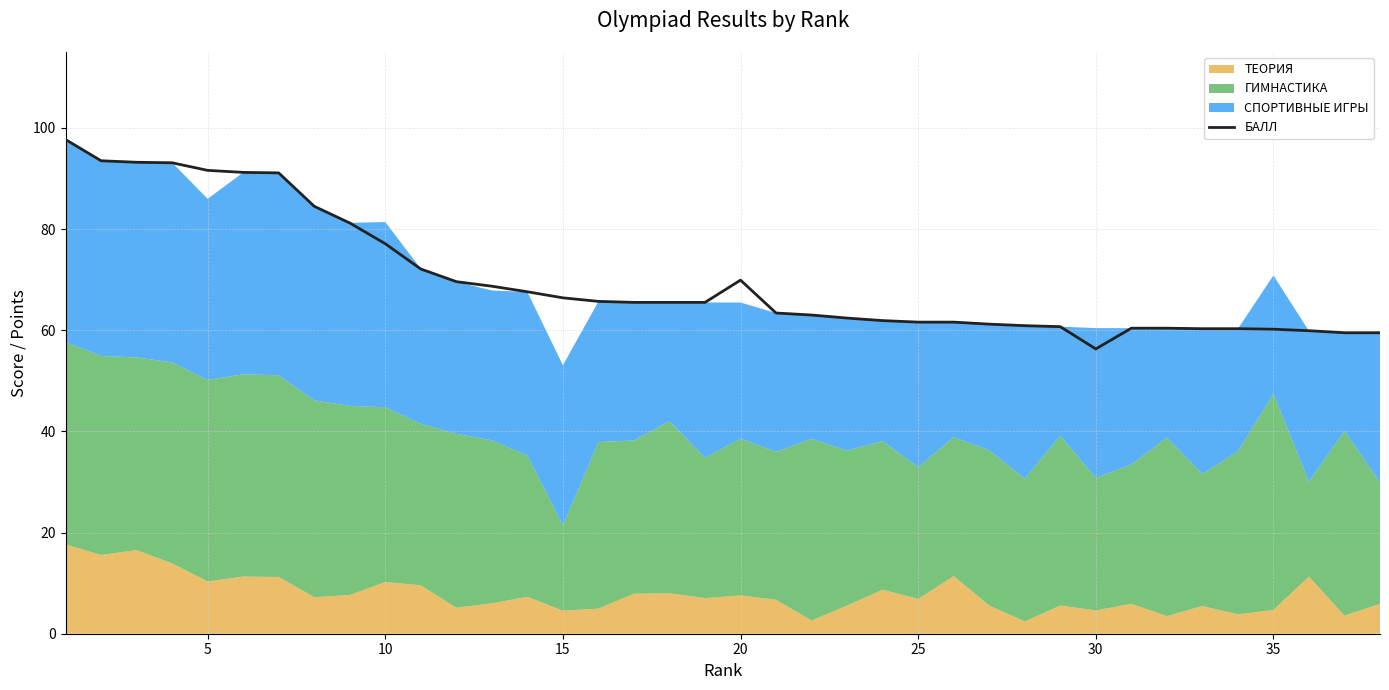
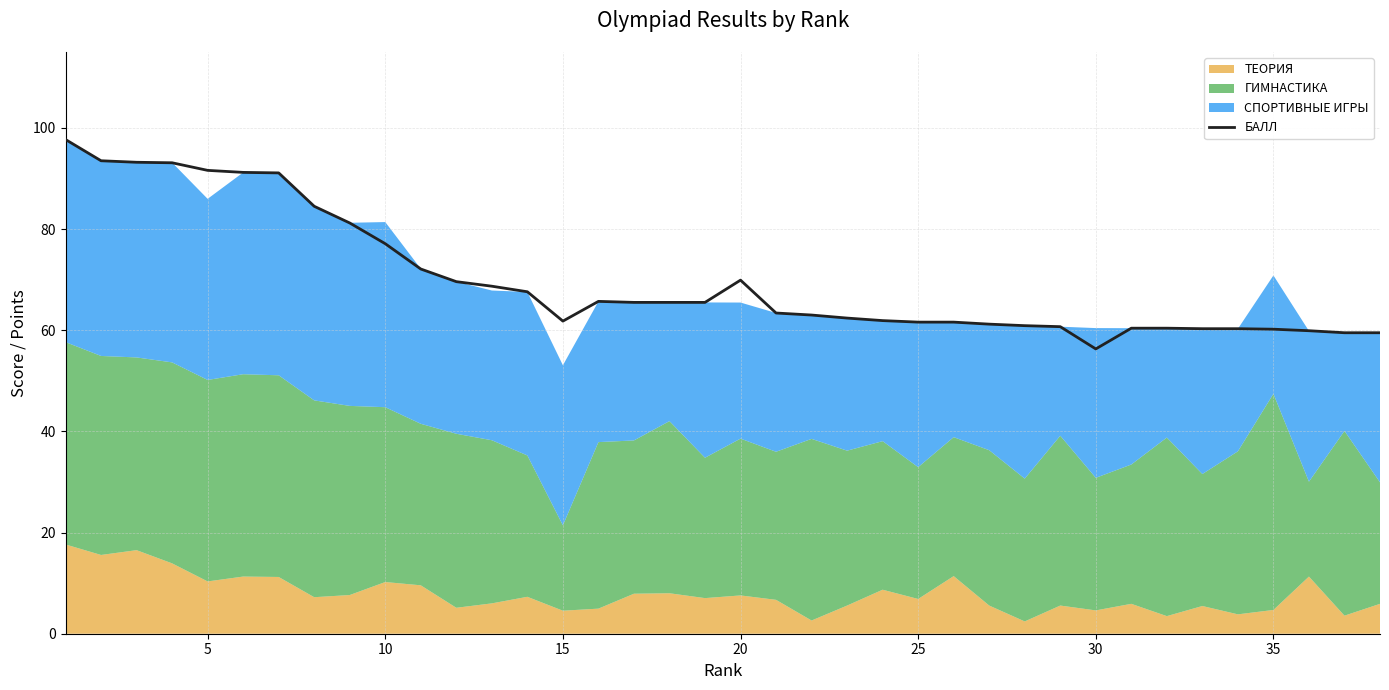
  {
    "БАЛЛ": {
      "5": 92,
      "10": 77,
-     "15": 66,
+     "15": 62,
      "20": 70,
      "30": 56,
      "35": 60
    },
    "ТЕОРИЯ": {
      "5": 10,
      "10": 10,
      "15": 5,
      "20": 8,
      "25": 7,
      "30": 5,
      "35": 5
    },
    "ГИМНАСТИКА": {
      "5": 40,
      "10": 35,
      "15": 17,
      "20": 31,
      "25": 26,
      "30": 26,
      "35": 43
    },
    "СПОРТИВНЫЕ ИГРЫ": {
      "5": 36,
      "10": 37,
      "15": 32,
      "20": 27,
      "30": 30,
      "35": 23
    }
  }
